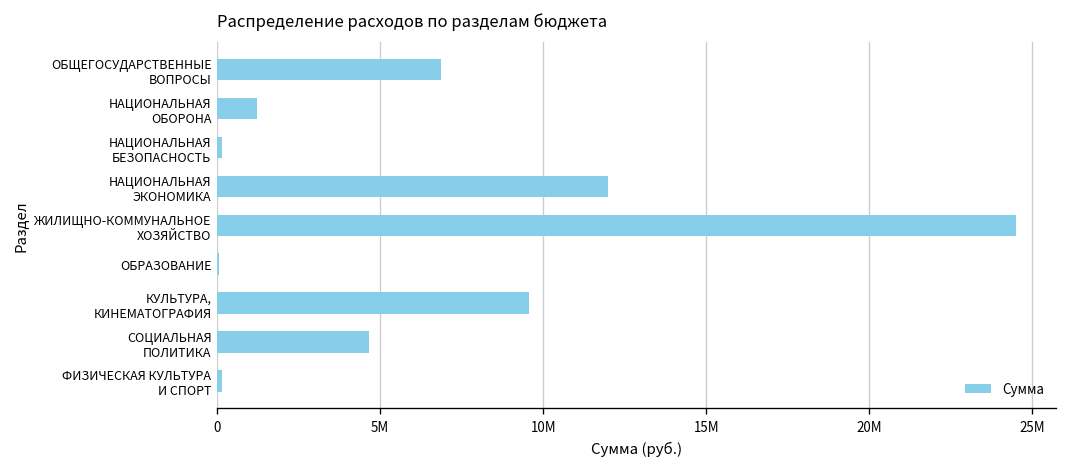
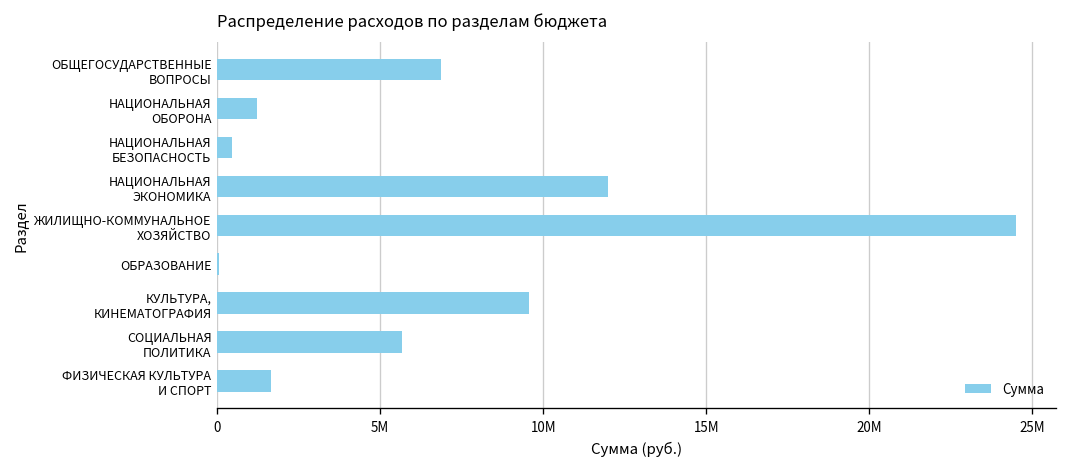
  {
    "ОБЩЕГОСУДАРСТВЕННЫЕ ВОПРОСЫ": "6.9М",
    "НАЦИОНАЛЬНАЯ ОБОРОНА": "1.2М",
-   "НАЦИОНАЛЬНАЯ БЕЗОПАСНОСТЬ": "0.1М",
+   "НАЦИОНАЛЬНАЯ БЕЗОПАСНОСТЬ": "0.5М",
    "НАЦИОНАЛЬНАЯ ЭКОНОМИКА": "12.0М",
    "ЖИЛИЩНО-КОММУНАЛЬНОЕ ХОЗЯЙСТВО": "24.5М",
    "КУЛЬТУРА, КИНЕМАТОГРАФИЯ": "9.6М",
-   "СОЦИАЛЬНАЯ ПОЛИТИКА": "4.7М",
-   "ФИЗИЧЕСКАЯ КУЛЬТУРА И СПОРТ": "0.1М"
+   "СОЦИАЛЬНАЯ ПОЛИТИКА": "5.7М",
+   "ФИЗИЧЕСКАЯ КУЛЬТУРА И СПОРТ": "1.7М"
  }
